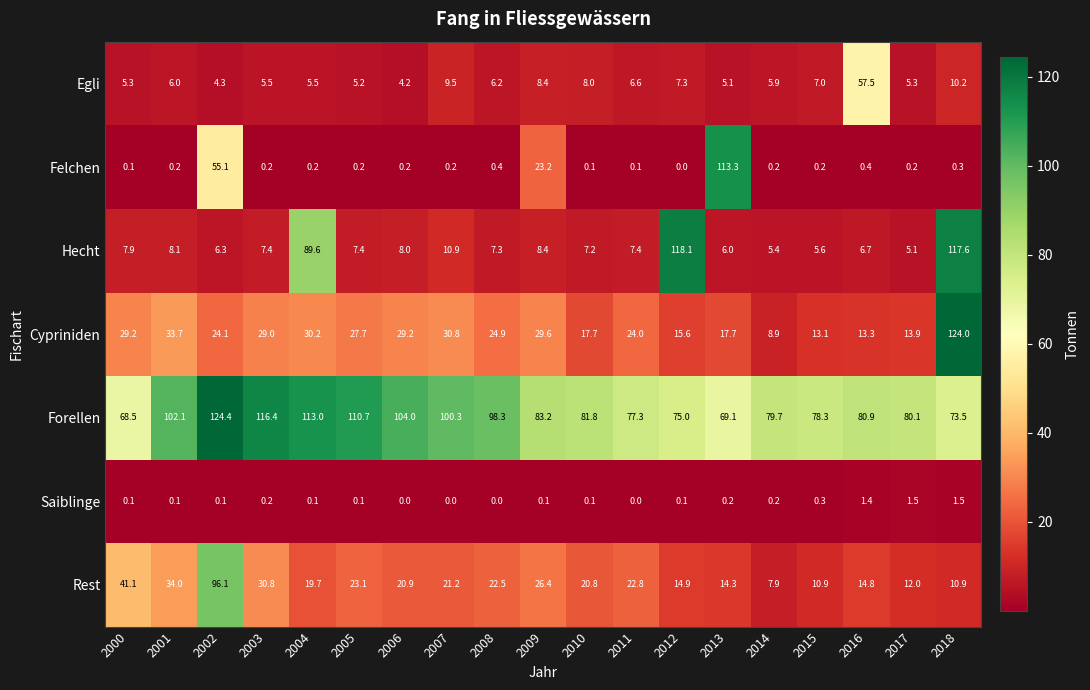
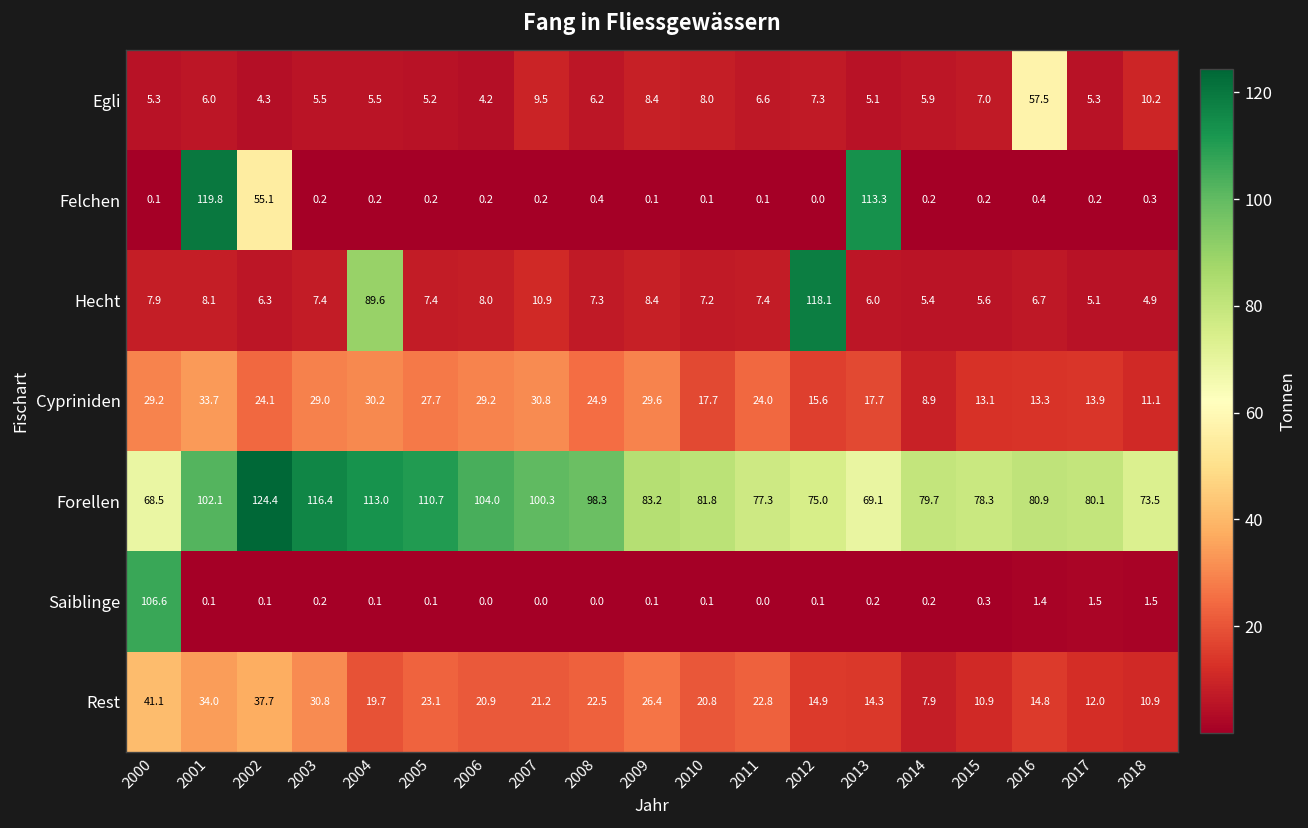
  {
    "Egli": {
      "2000": 5.3,
      "2001": 6.0,
      "2002": 4.3,
      "2003": 5.5,
      "2004": 5.5,
      "2005": 5.2,
      "2006": 4.2,
      "2007": 9.5,
      "2008": 6.2,
      "2009": 8.4,
      "2010": 8.0,
      "2011": 6.6,
      "2012": 7.3,
      "2013": 5.1,
      "2014": 5.9,
      "2015": 7.0,
      "2016": 57.5,
      "2017": 5.3,
      "2018": 10.2
    },
    "Felchen": {
      "2000": 0.1,
-     "2001": 0.2,
+     "2001": 119.8,
      "2002": 55.1,
      "2003": 0.2,
      "2004": 0.2,
      "2005": 0.2,
      "2006": 0.2,
      "2007": 0.2,
      "2008": 0.4,
-     "2009": 23.2,
+     "2009": 0.1,
      "2010": 0.1,
      "2011": 0.1,
      "2012": 0.0,
      "2013": 113.3,
      "2014": 0.2,
      "2015": 0.2,
      "2016": 0.4,
      "2017": 0.2,
      "2018": 0.3
    },
    "Hecht": {
      "2000": 7.9,
      "2001": 8.1,
      "2002": 6.3,
      "2003": 7.4,
      "2004": 89.6,
      "2005": 7.4,
      "2006": 8.0,
      "2007": 10.9,
      "2008": 7.3,
      "2009": 8.4,
      "2010": 7.2,
      "2011": 7.4,
      "2012": 118.1,
      "2013": 6.0,
      "2014": 5.4,
      "2015": 5.6,
      "2016": 6.7,
      "2017": 5.1,
-     "2018": 117.6
+     "2018": 4.9
    },
    "Cypriniden": {
      "2000": 29.2,
      "2001": 33.7,
      "2002": 24.1,
      "2003": 29.0,
      "2004": 30.2,
      "2005": 27.7,
      "2006": 29.2,
      "2007": 30.8,
      "2008": 24.9,
      "2009": 29.6,
      "2010": 17.7,
      "2011": 24.0,
      "2012": 15.6,
      "2013": 17.7,
      "2014": 8.9,
      "2015": 13.1,
      "2016": 13.3,
      "2017": 13.9,
-     "2018": 124.0
+     "2018": 11.1
    },
    "Forellen": {
      "2000": 68.5,
      "2001": 102.1,
      "2002": 124.4,
      "2003": 116.4,
      "2004": 113.0,
      "2005": 110.7,
      "2006": 104.0,
      "2007": 100.3,
      "2008": 98.3,
      "2009": 83.2,
      "2010": 81.8,
      "2011": 77.3,
      "2012": 75.0,
      "2013": 69.1,
      "2014": 79.7,
      "2015": 78.3,
      "2016": 80.9,
      "2017": 80.1,
      "2018": 73.5
    },
    "Saiblinge": {
-     "2000": 0.1,
+     "2000": 106.6,
      "2001": 0.1,
      "2002": 0.1,
      "2003": 0.2,
      "2004": 0.1,
      "2005": 0.1,
      "2006": 0.0,
      "2007": 0.0,
      "2008": 0.0,
      "2009": 0.1,
      "2010": 0.1,
      "2011": 0.0,
      "2012": 0.1,
      "2013": 0.2,
      "2014": 0.2,
      "2015": 0.3,
      "2016": 1.4,
      "2017": 1.5,
      "2018": 1.5
    },
    "Rest": {
      "2000": 41.1,
      "2001": 34.0,
-     "2002": 96.1,
+     "2002": 37.7,
      "2003": 30.8,
      "2004": 19.7,
      "2005": 23.1,
      "2006": 20.9,
      "2007": 21.2,
      "2008": 22.5,
      "2009": 26.4,
      "2010": 20.8,
      "2011": 22.8,
      "2012": 14.9,
      "2013": 14.3,
      "2014": 7.9,
      "2015": 10.9,
      "2016": 14.8,
      "2017": 12.0,
      "2018": 10.9
    }
  }
